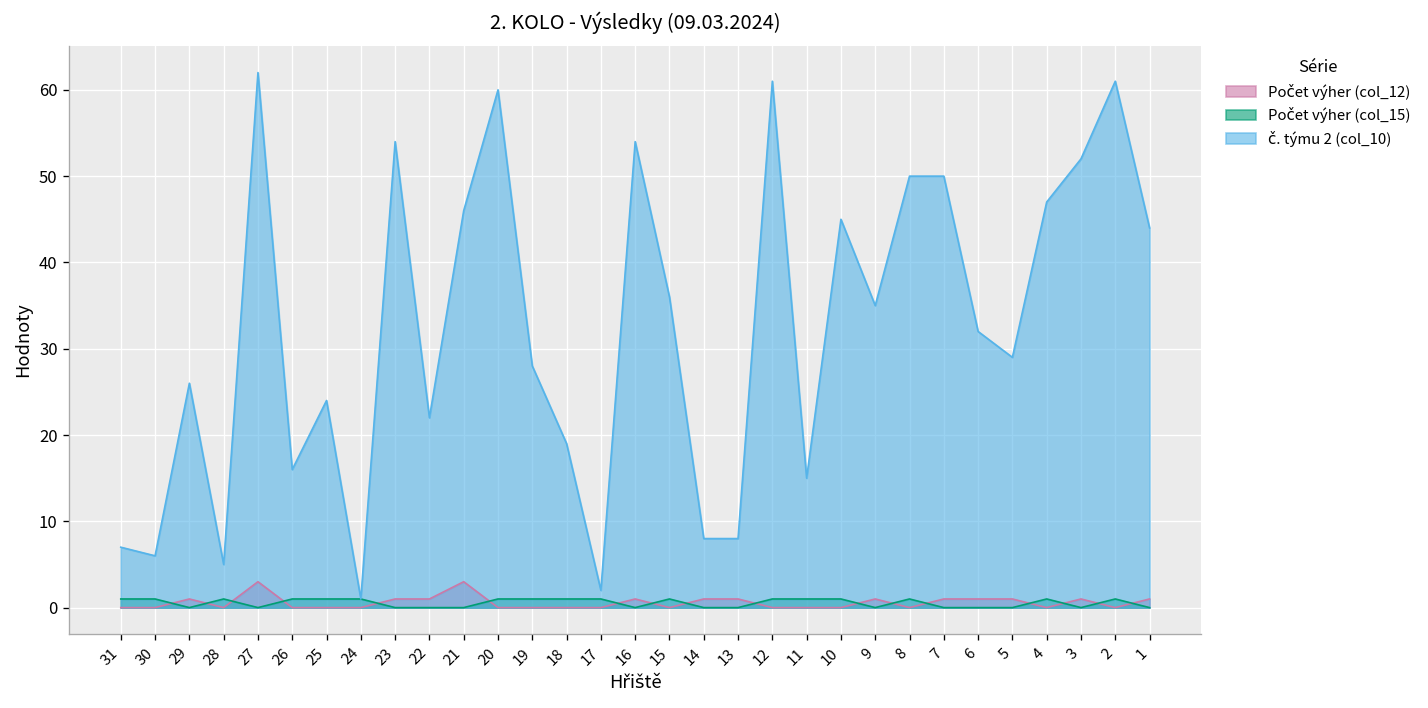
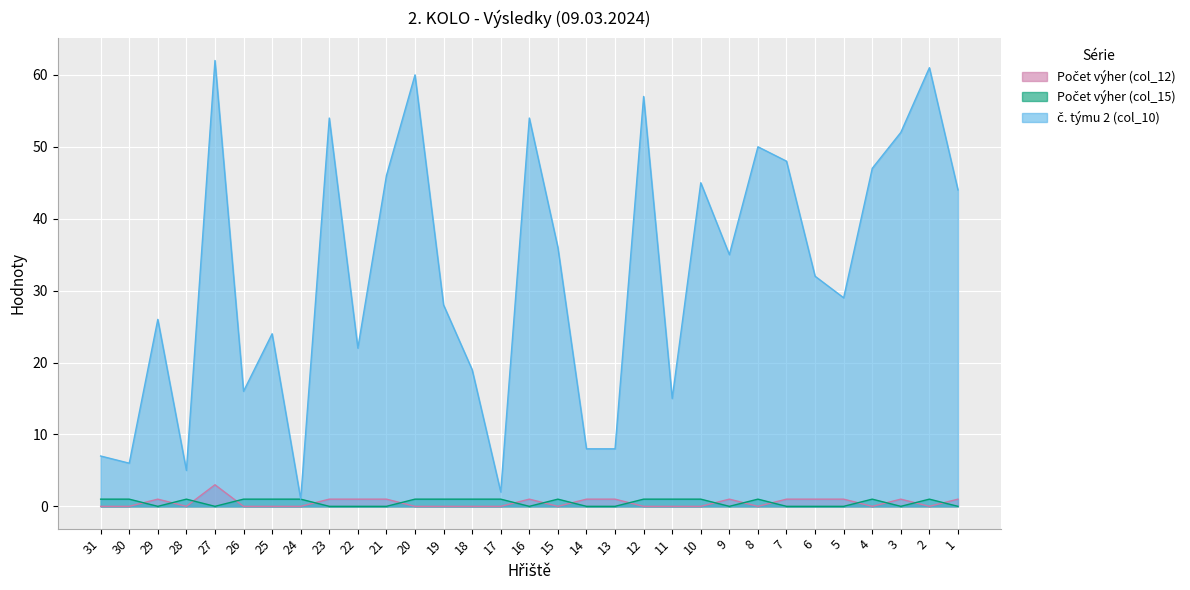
  {
    "Počet výher (col_12)": {
      "31": 0,
      "30": 0,
      "29": 1,
      "28": 0,
      "27": 3,
      "26": 0,
      "25": 0,
      "24": 0,
      "23": 1,
      "22": 1,
-     "21": 3,
+     "21": 1,
      "20": 0,
      "19": 0,
      "18": 0,
      "17": 0,
      "16": 1,
      "15": 0,
      "14": 1,
      "13": 1,
      "12": 0,
      "11": 0,
      "10": 0,
      "9": 1,
      "8": 0,
      "7": 1,
      "6": 1,
      "5": 1,
      "4": 0,
      "3": 1,
      "2": 0,
      "1": 1
    },
    "Počet výher (col_15)": {
      "31": 1,
      "30": 1,
      "29": 0,
      "28": 1,
      "27": 0,
      "26": 1,
      "25": 1,
      "23": 0,
      "22": 0,
      "21": 0,
      "20": 1,
      "19": 1,
      "18": 1,
      "17": 1,
      "16": 0,
      "15": 1,
      "14": 0,
      "13": 0,
      "12": 1,
      "11": 1,
      "10": 1,
      "9": 0,
      "8": 1,
      "7": 0,
      "6": 0,
      "5": 0,
      "4": 1,
      "3": 0,
      "2": 1,
      "1": 0
    },
    "č. týmu 2 (col_10)": {
      "31": 7,
      "30": 6,
      "29": 26,
      "28": 5,
      "27": 62,
      "26": 16,
      "25": 24,
      "23": 54,
      "22": 22,
      "21": 46,
      "20": 60,
      "19": 28,
      "18": 19,
      "17": 2,
      "16": 54,
      "15": 36,
      "14": 8,
      "13": 8,
-     "12": 61,
+     "12": 57,
      "11": 15,
      "10": 45,
      "9": 35,
      "8": 50,
-     "7": 50,
+     "7": 48,
      "6": 32,
      "5": 29,
      "4": 47,
      "3": 52,
      "2": 61,
      "1": 44
    }
  }
